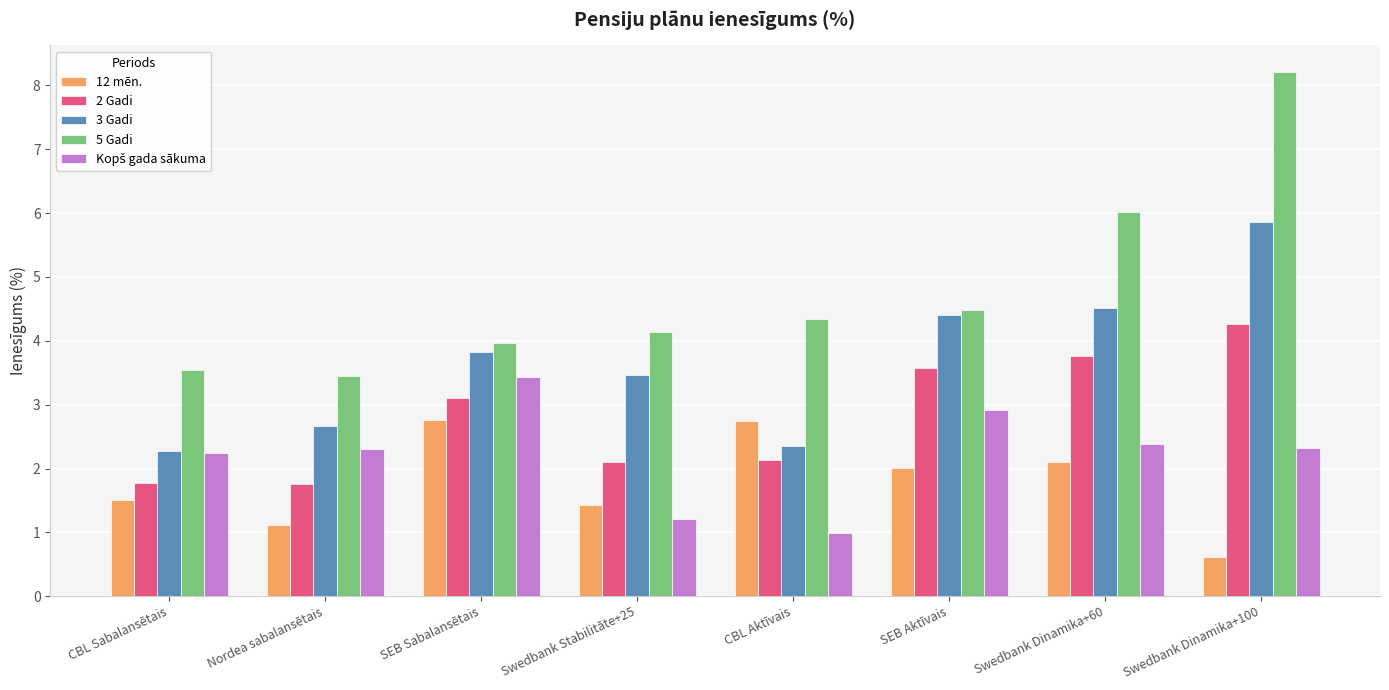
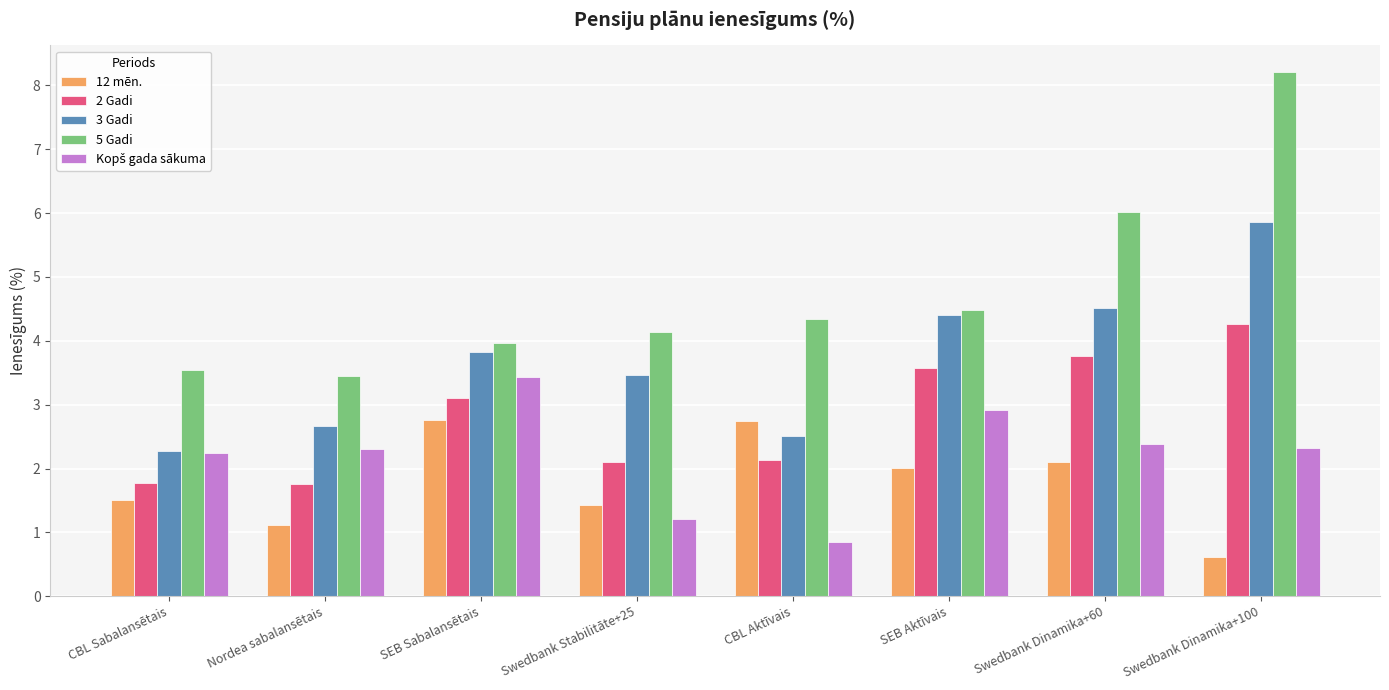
  {
    "12 mēn.": {
      "CBL Sabalansētais": 1.5,
      "Nordea sabalansētais": 1.1,
      "SEB Sabalansētais": 2.8,
      "Swedbank Stabilitāte+25": 1.4,
      "CBL Aktīvais": 2.7,
      "SEB Aktīvais": 2.0,
      "Swedbank Dinamika+60": 2.1,
      "Swedbank Dinamika+100": 0.6
    },
    "2 Gadi": {
      "CBL Sabalansētais": 1.8,
      "Nordea sabalansētais": 1.8,
      "SEB Sabalansētais": 3.1,
      "Swedbank Stabilitāte+25": 2.1,
      "CBL Aktīvais": 2.1,
      "SEB Aktīvais": 3.6,
      "Swedbank Dinamika+60": 3.8,
      "Swedbank Dinamika+100": 4.3
    },
    "3 Gadi": {
      "CBL Sabalansētais": 2.3,
      "Nordea sabalansētais": 2.7,
      "SEB Sabalansētais": 3.8,
      "Swedbank Stabilitāte+25": 3.5,
-     "CBL Aktīvais": 2.4,
+     "CBL Aktīvais": 2.5,
      "SEB Aktīvais": 4.4,
      "Swedbank Dinamika+60": 4.5,
      "Swedbank Dinamika+100": 5.9
    },
    "5 Gadi": {
      "CBL Sabalansētais": 3.5,
      "Nordea sabalansētais": 3.5,
      "SEB Sabalansētais": 4.0,
      "Swedbank Stabilitāte+25": 4.1,
      "CBL Aktīvais": 4.3,
      "SEB Aktīvais": 4.5,
      "Swedbank Dinamika+60": 6.0,
      "Swedbank Dinamika+100": 8.2
    },
    "Kopš gada sākuma": {
      "CBL Sabalansētais": 2.2,
      "Nordea sabalansētais": 2.3,
      "SEB Sabalansētais": 3.4,
      "Swedbank Stabilitāte+25": 1.2,
-     "CBL Aktīvais": 1.0,
+     "CBL Aktīvais": 0.8,
      "SEB Aktīvais": 2.9,
      "Swedbank Dinamika+60": 2.4,
      "Swedbank Dinamika+100": 2.3
    }
  }
